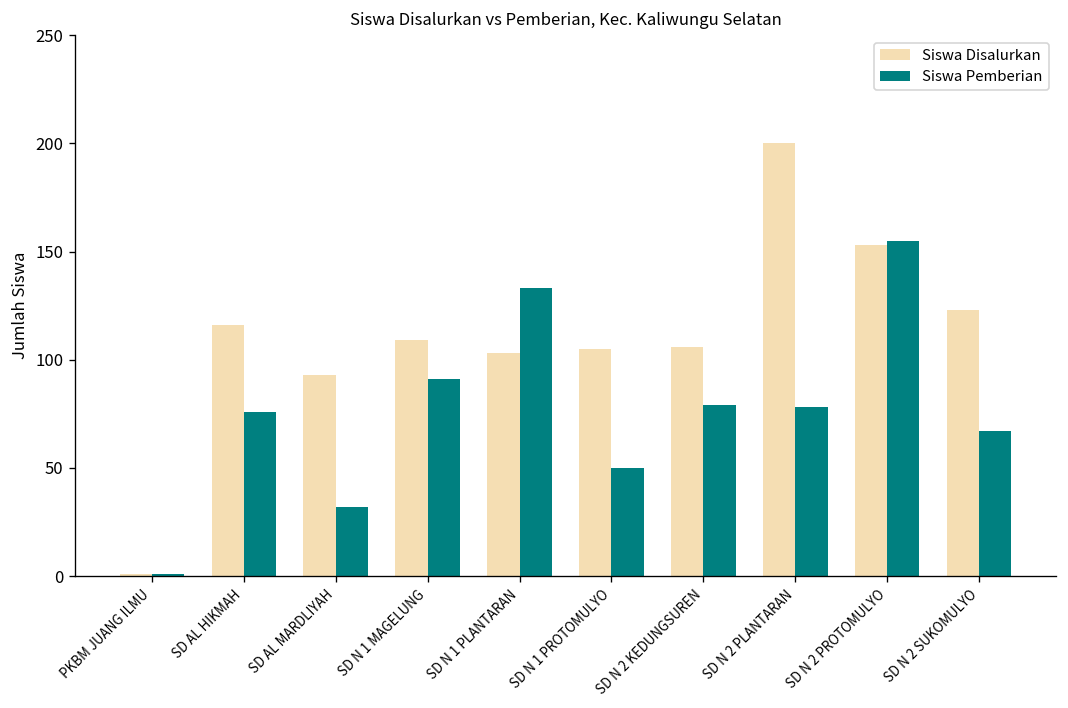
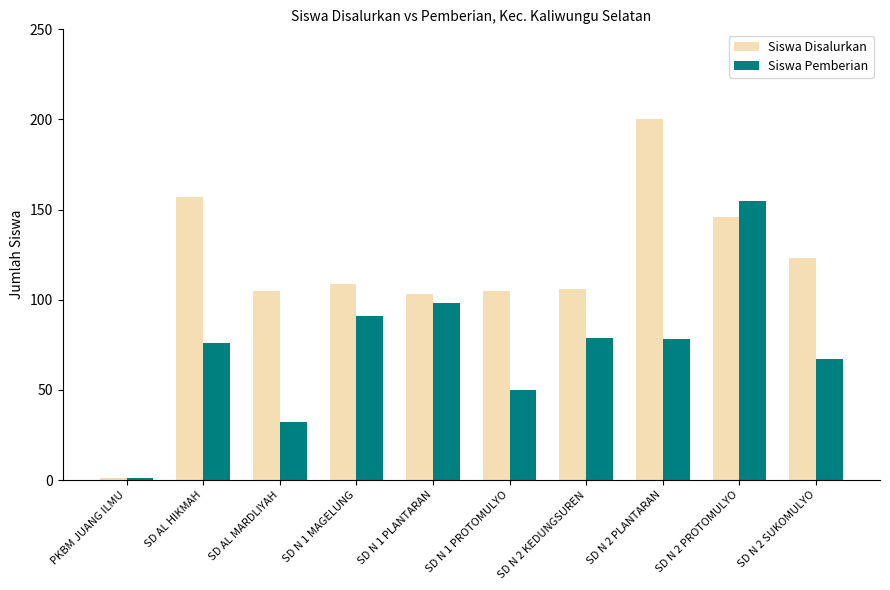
  {
    "Siswa Disalurkan": {
-     "SD AL HIKMAH": 116,
-     "SD AL MARDLIYAH": 93,
+     "SD AL HIKMAH": 157,
+     "SD AL MARDLIYAH": 105,
      "SD N 1 MAGELUNG": 109,
      "SD N 1 PLANTARAN": 103,
      "SD N 1 PROTOMULYO": 105,
      "SD N 2 KEDUNGSUREN": 106,
      "SD N 2 PLANTARAN": 200,
-     "SD N 2 PROTOMULYO": 153,
+     "SD N 2 PROTOMULYO": 146,
      "SD N 2 SUKOMULYO": 123
    },
    "Siswa Pemberian": {
      "SD AL HIKMAH": 76,
      "SD AL MARDLIYAH": 32,
      "SD N 1 MAGELUNG": 91,
-     "SD N 1 PLANTARAN": 133,
+     "SD N 1 PLANTARAN": 98,
      "SD N 1 PROTOMULYO": 50,
      "SD N 2 KEDUNGSUREN": 79,
      "SD N 2 PLANTARAN": 78,
      "SD N 2 PROTOMULYO": 155,
      "SD N 2 SUKOMULYO": 67
    }
  }
